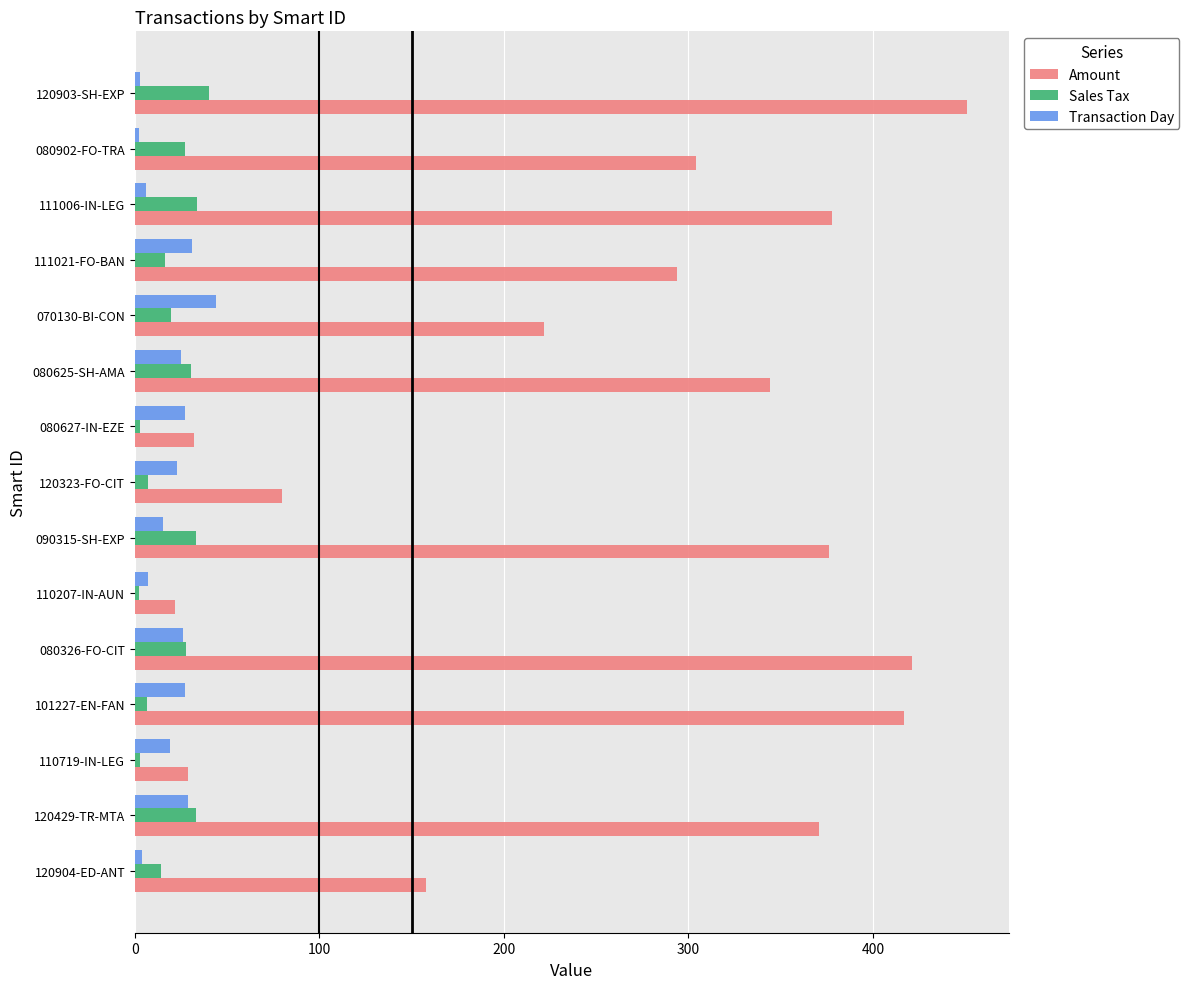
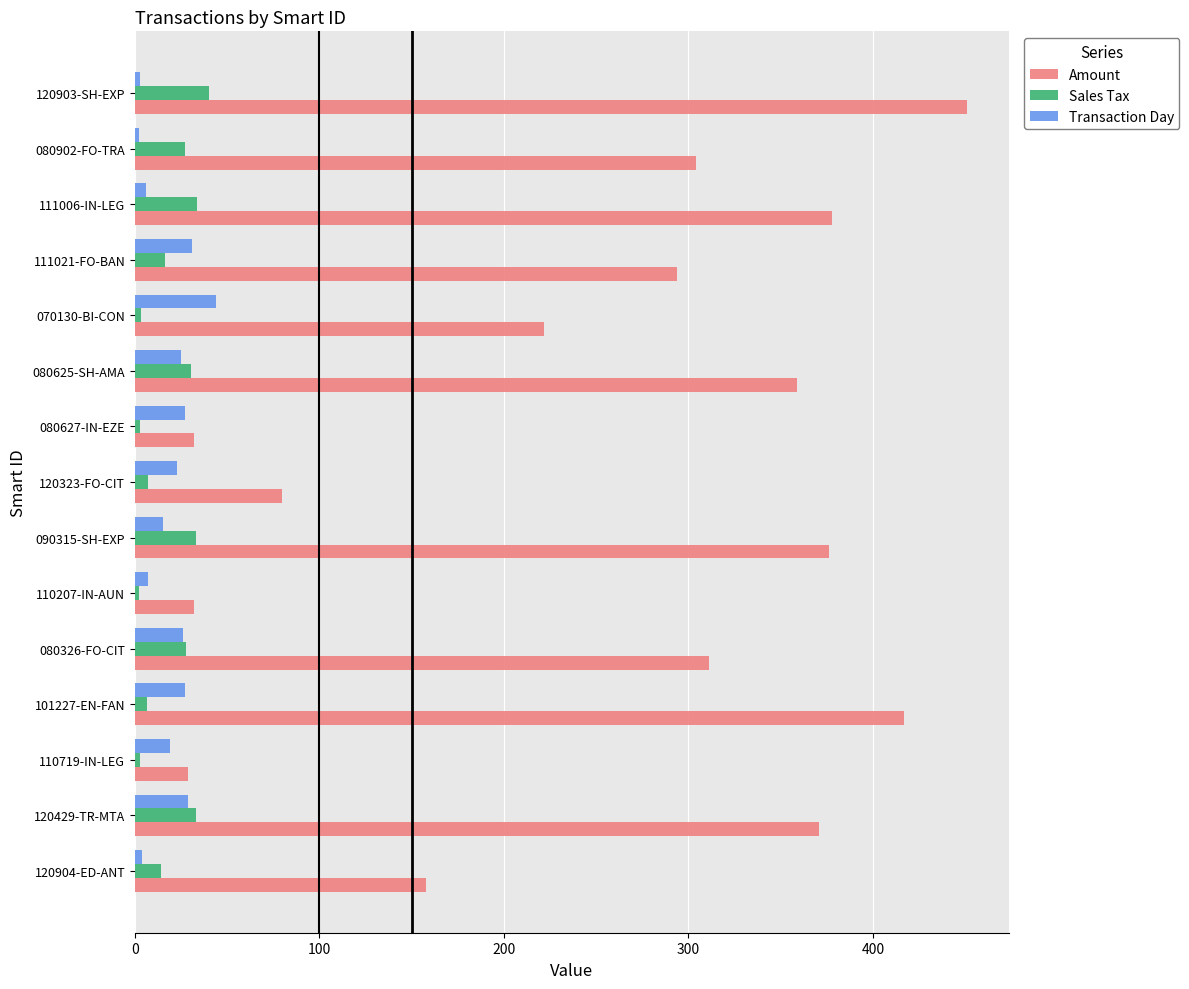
  {
    "Amount": {
      "120903-SH-EXP": 451,
      "080902-FO-TRA": 304,
      "111006-IN-LEG": 378,
      "111021-FO-BAN": 294,
      "070130-BI-CON": 222,
-     "080625-SH-AMA": 344,
+     "080625-SH-AMA": 359,
      "080627-IN-EZE": 32,
      "120323-FO-CIT": 80,
      "090315-SH-EXP": 376,
-     "110207-IN-AUN": 22,
-     "080326-FO-CIT": 421,
+     "110207-IN-AUN": 32,
+     "080326-FO-CIT": 311,
      "101227-EN-FAN": 417,
      "110719-IN-LEG": 29,
      "120429-TR-MTA": 371,
      "120904-ED-ANT": 158
    },
    "Sales Tax": {
      "120903-SH-EXP": 40,
      "080902-FO-TRA": 27,
      "111006-IN-LEG": 34,
      "111021-FO-BAN": 16,
-     "070130-BI-CON": 20,
+     "070130-BI-CON": 3,
      "080625-SH-AMA": 31,
      "080627-IN-EZE": 3,
      "120323-FO-CIT": 7,
      "090315-SH-EXP": 33,
      "110207-IN-AUN": 2,
      "080326-FO-CIT": 28,
      "101227-EN-FAN": 6,
      "110719-IN-LEG": 3,
      "120429-TR-MTA": 33,
      "120904-ED-ANT": 14
    },
    "Transaction Day": {
      "120903-SH-EXP": 3,
      "080902-FO-TRA": 2,
      "111006-IN-LEG": 6,
      "111021-FO-BAN": 31,
      "070130-BI-CON": 44,
      "080625-SH-AMA": 25,
      "080627-IN-EZE": 27,
      "120323-FO-CIT": 23,
      "090315-SH-EXP": 15,
      "110207-IN-AUN": 7,
      "080326-FO-CIT": 26,
      "101227-EN-FAN": 27,
      "110719-IN-LEG": 19,
      "120429-TR-MTA": 29,
      "120904-ED-ANT": 4
    }
  }
